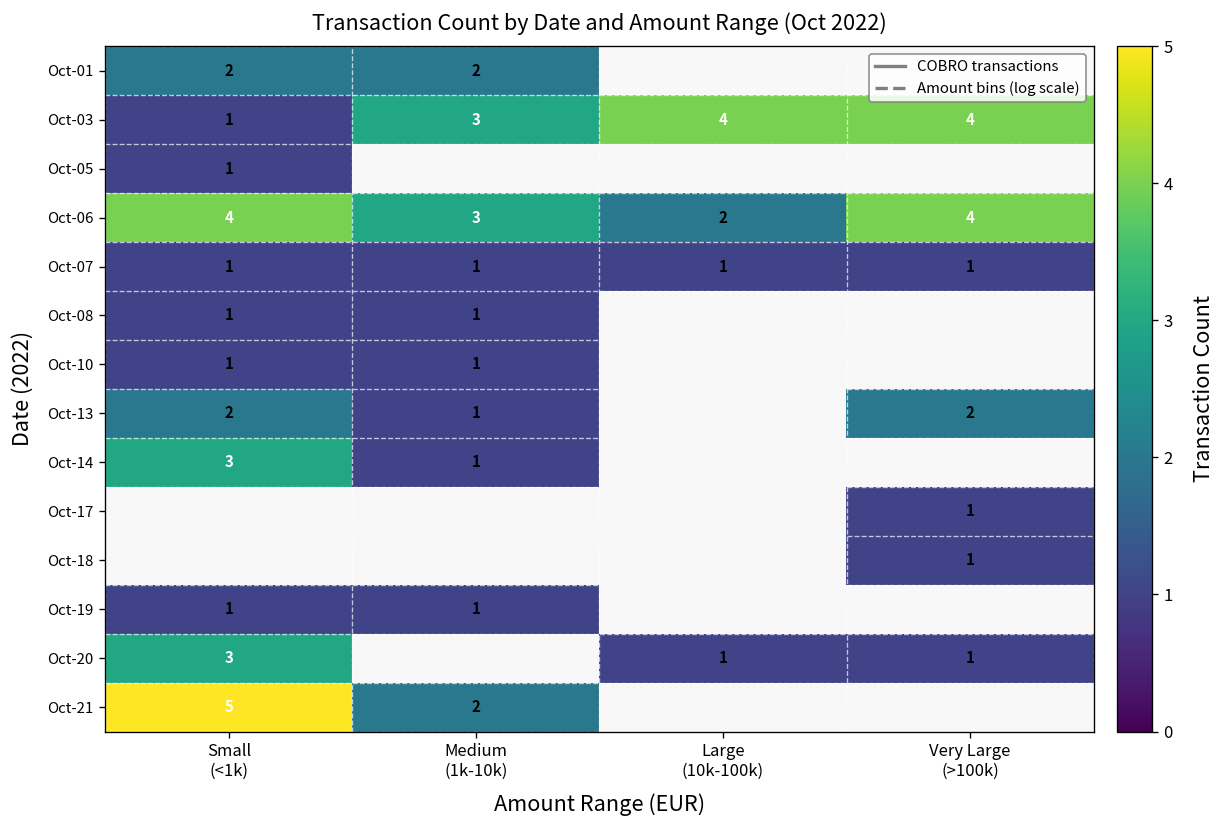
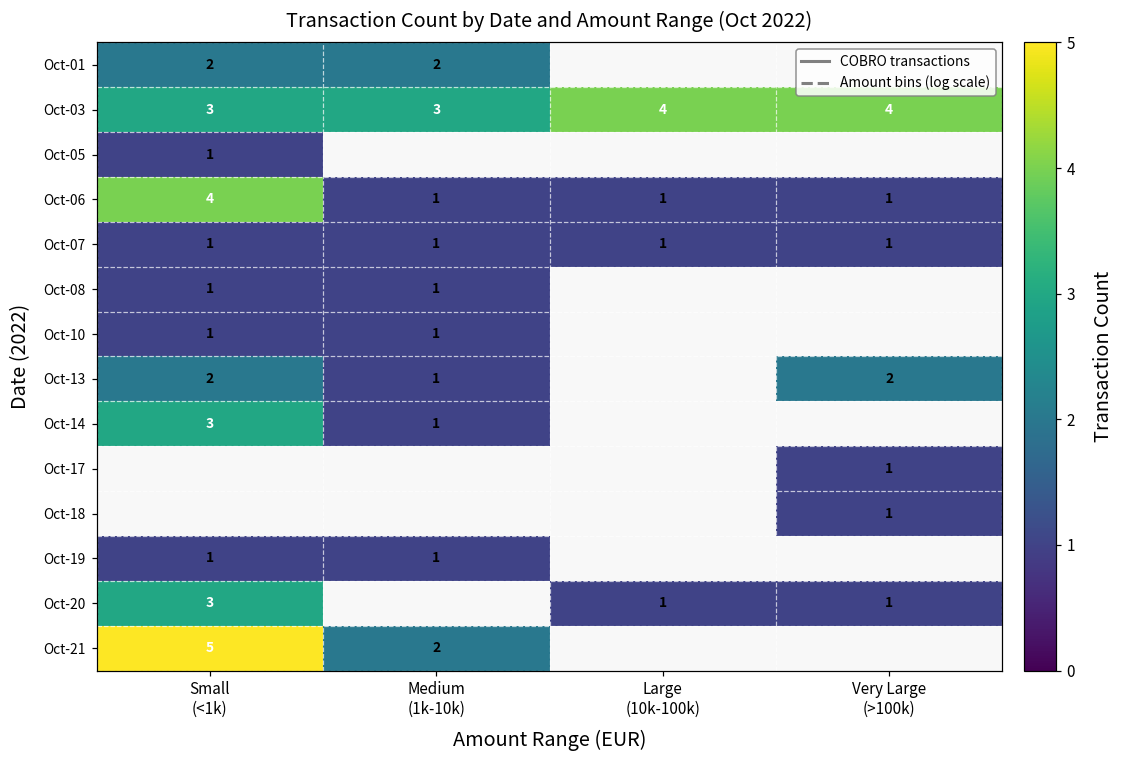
  {
    "Oct-01": {
      "Small (<1k)": 2,
      "Medium (1k-10k)": 2
    },
    "Oct-03": {
-     "Small (<1k)": 1,
+     "Small (<1k)": 3,
      "Medium (1k-10k)": 3,
      "Large (10k-100k)": 4,
      "Very Large (>100k)": 4
    },
    "Oct-05": {
      "Small (<1k)": 1
    },
    "Oct-06": {
      "Small (<1k)": 4,
-     "Medium (1k-10k)": 3,
-     "Large (10k-100k)": 2,
-     "Very Large (>100k)": 4
+     "Medium (1k-10k)": 1,
+     "Large (10k-100k)": 1,
+     "Very Large (>100k)": 1
    },
    "Oct-07": {
      "Small (<1k)": 1,
      "Medium (1k-10k)": 1,
      "Large (10k-100k)": 1,
      "Very Large (>100k)": 1
    },
    "Oct-08": {
      "Small (<1k)": 1,
      "Medium (1k-10k)": 1
    },
    "Oct-10": {
      "Small (<1k)": 1,
      "Medium (1k-10k)": 1
    },
    "Oct-13": {
      "Small (<1k)": 2,
      "Medium (1k-10k)": 1,
      "Very Large (>100k)": 2
    },
    "Oct-14": {
      "Small (<1k)": 3,
      "Medium (1k-10k)": 1
    },
    "Oct-17": {
      "Very Large (>100k)": 1
    },
    "Oct-18": {
      "Very Large (>100k)": 1
    },
    "Oct-19": {
      "Small (<1k)": 1,
      "Medium (1k-10k)": 1
    },
    "Oct-20": {
      "Small (<1k)": 3,
      "Large (10k-100k)": 1,
      "Very Large (>100k)": 1
    },
    "Oct-21": {
      "Small (<1k)": 5,
      "Medium (1k-10k)": 2
    }
  }
